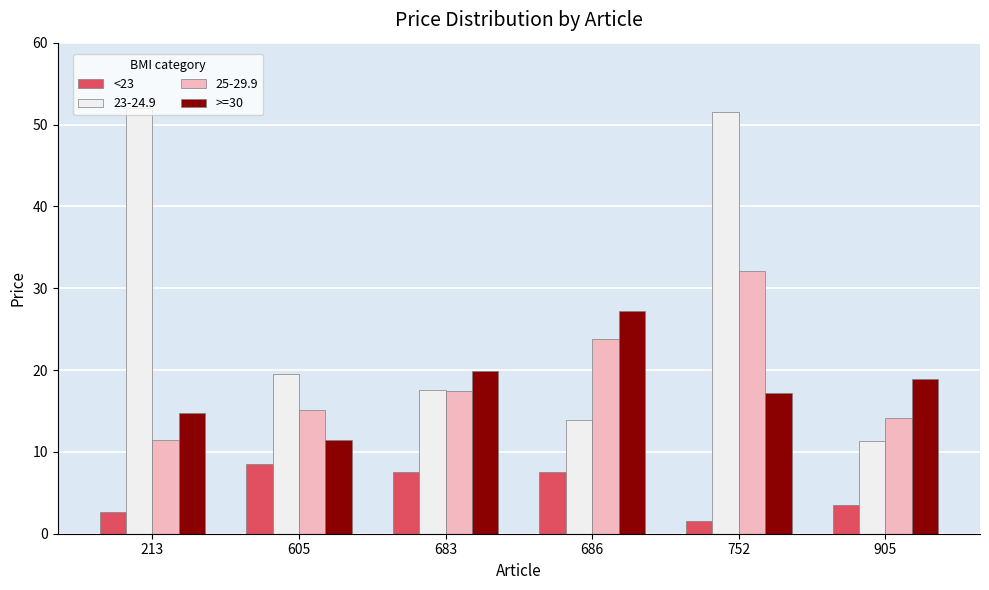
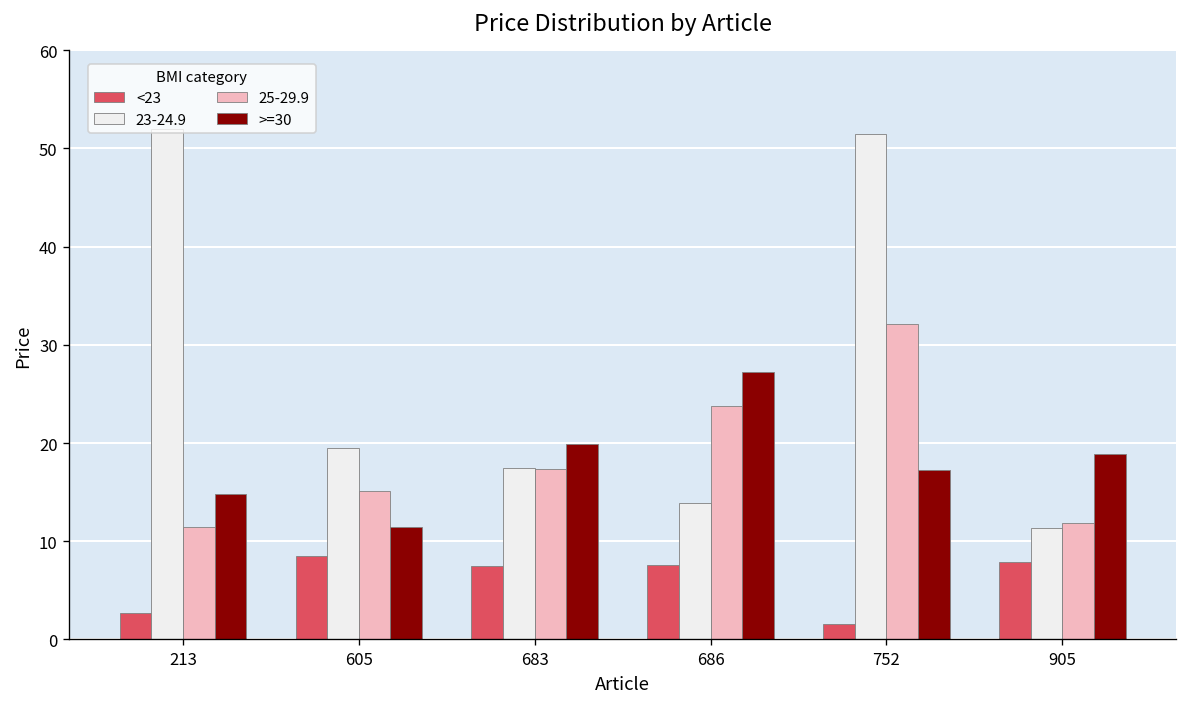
  {
    "<23": {
      "213": 3,
      "605": 9,
      "683": 8,
      "686": 8,
      "752": 2,
-     "905": 4
+     "905": 8
    },
    "23-24.9": {
      "605": 20,
      "683": 18,
      "686": 14,
      "752": 52,
      "905": 11
    },
    "25-29.9": {
      "213": 11,
      "605": 15,
      "683": 17,
      "686": 24,
      "752": 32,
-     "905": 14
+     "905": 12
    },
    ">=30": {
      "213": 15,
      "605": 11,
      "683": 20,
      "686": 27,
      "752": 17,
      "905": 19
    }
  }
